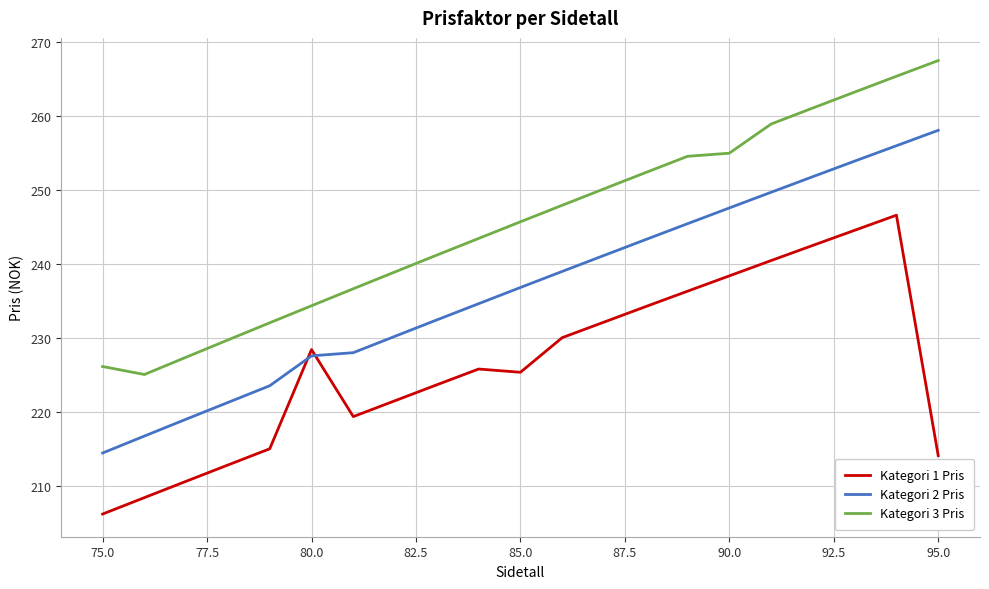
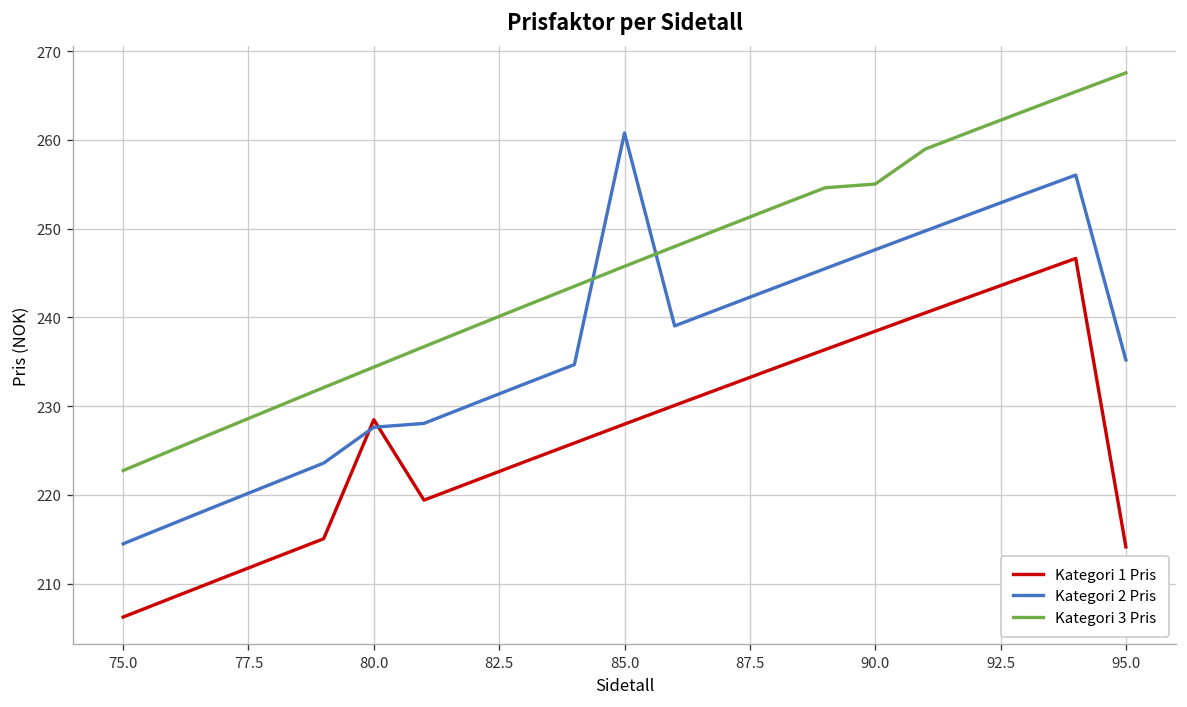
  {
    "Kategori 1 Pris": {
      "75.0": 206,
      "80.0": 228,
-     "85.0": 225,
+     "85.0": 228,
      "90.0": 238,
      "95.0": 214
    },
    "Kategori 2 Pris": {
      "75.0": 215,
      "80.0": 228,
-     "85.0": 237,
+     "85.0": 261,
      "90.0": 248,
-     "95.0": 258
+     "95.0": 235
    },
    "Kategori 3 Pris": {
-     "75.0": 226,
+     "75.0": 223,
      "80.0": 234,
      "85.0": 246,
      "90.0": 255,
      "95.0": 268
    }
  }
